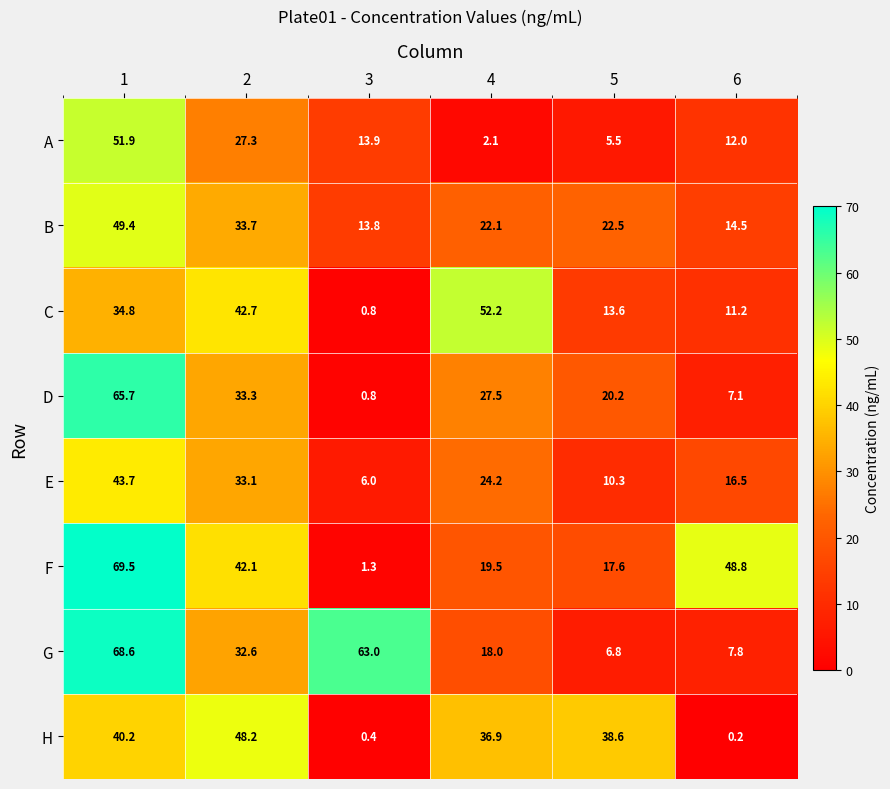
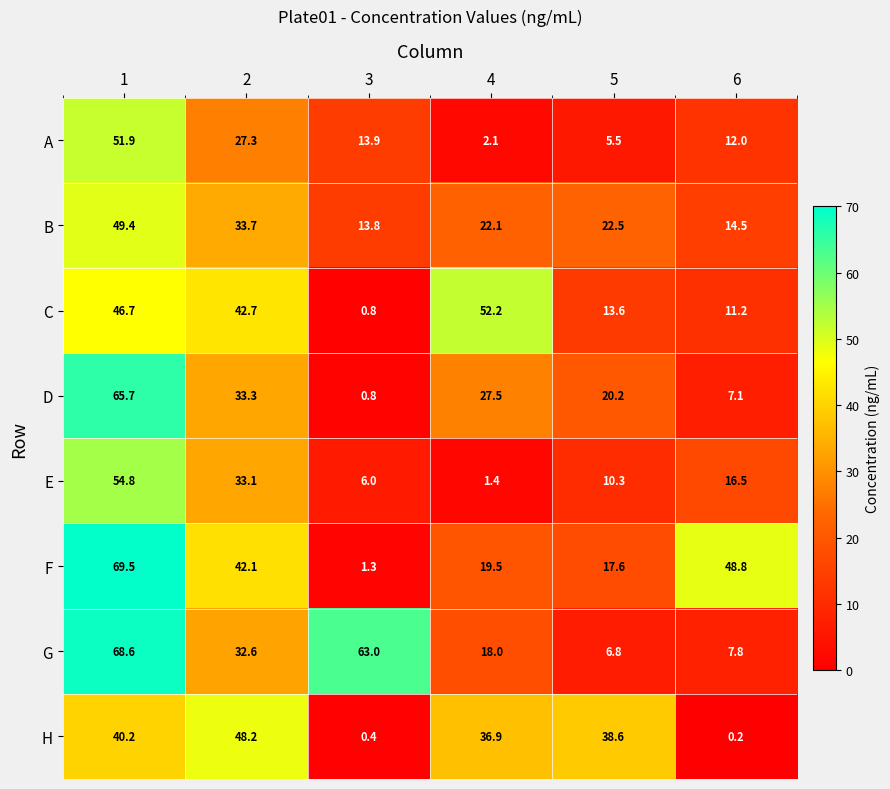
  {
    "A": {
      "1": 51.9,
      "2": 27.3,
      "3": 13.9,
      "4": 2.1,
      "5": 5.5,
      "6": 12.0
    },
    "B": {
      "1": 49.4,
      "2": 33.7,
      "3": 13.8,
      "4": 22.1,
      "5": 22.5,
      "6": 14.5
    },
    "C": {
-     "1": 34.8,
+     "1": 46.7,
      "2": 42.7,
      "3": 0.8,
      "4": 52.2,
      "5": 13.6,
      "6": 11.2
    },
    "D": {
      "1": 65.7,
      "2": 33.3,
      "3": 0.8,
      "4": 27.5,
      "5": 20.2,
      "6": 7.1
    },
    "E": {
-     "1": 43.7,
+     "1": 54.8,
      "2": 33.1,
      "3": 6.0,
-     "4": 24.2,
+     "4": 1.4,
      "5": 10.3,
      "6": 16.5
    },
    "F": {
      "1": 69.5,
      "2": 42.1,
      "3": 1.3,
      "4": 19.5,
      "5": 17.6,
      "6": 48.8
    },
    "G": {
      "1": 68.6,
      "2": 32.6,
      "3": 63.0,
      "4": 18.0,
      "5": 6.8,
      "6": 7.8
    },
    "H": {
      "1": 40.2,
      "2": 48.2,
      "3": 0.4,
      "4": 36.9,
      "5": 38.6,
      "6": 0.2
    }
  }
